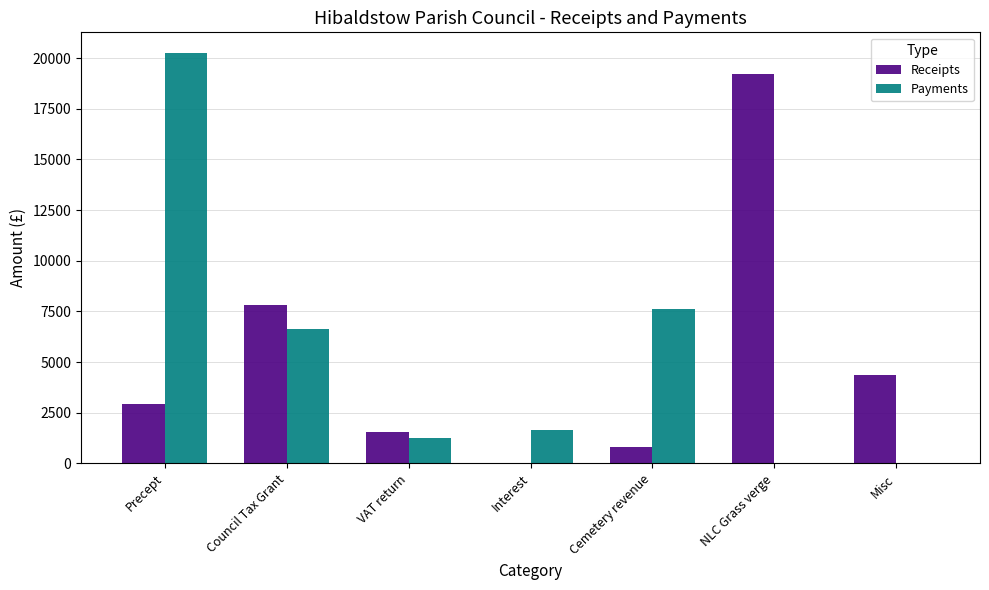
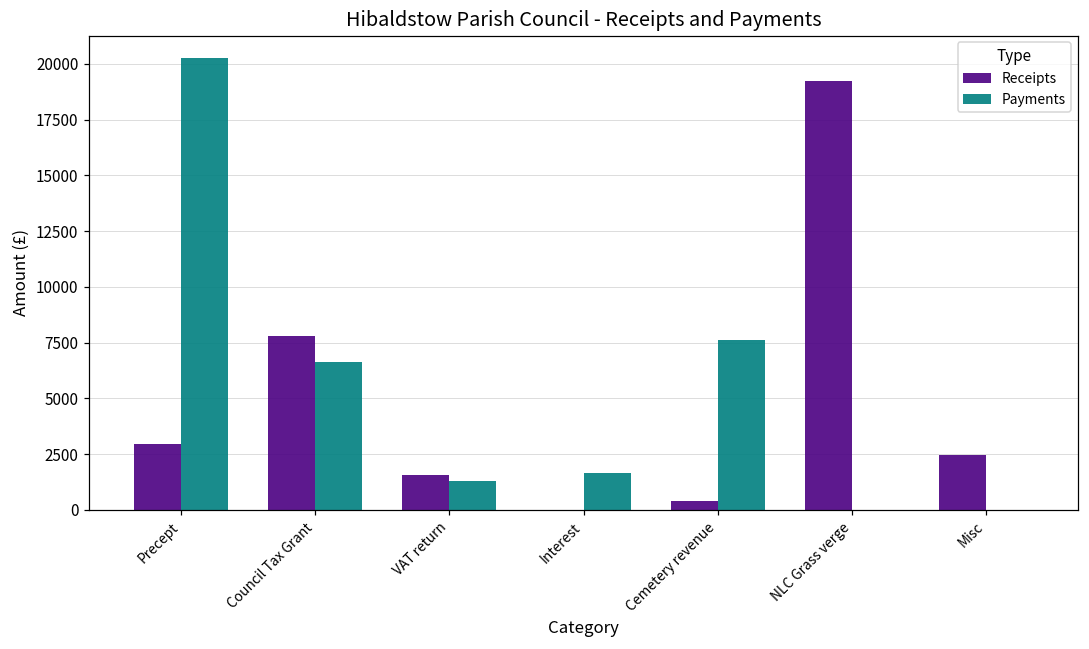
  {
    "Receipts": {
      "Precept": 3000,
      "Council Tax Grant": 7800,
      "VAT return": 1600,
-     "Cemetery revenue": 800,
+     "Cemetery revenue": 400,
      "NLC Grass verge": 19200,
-     "Misc": 4300
+     "Misc": 2400
    },
    "Payments": {
      "Precept": 20300,
      "Council Tax Grant": 6600,
      "VAT return": 1300,
      "Interest": 1700,
      "Cemetery revenue": 7600,
      "NLC Grass verge": 0,
      "Misc": 0
    }
  }
